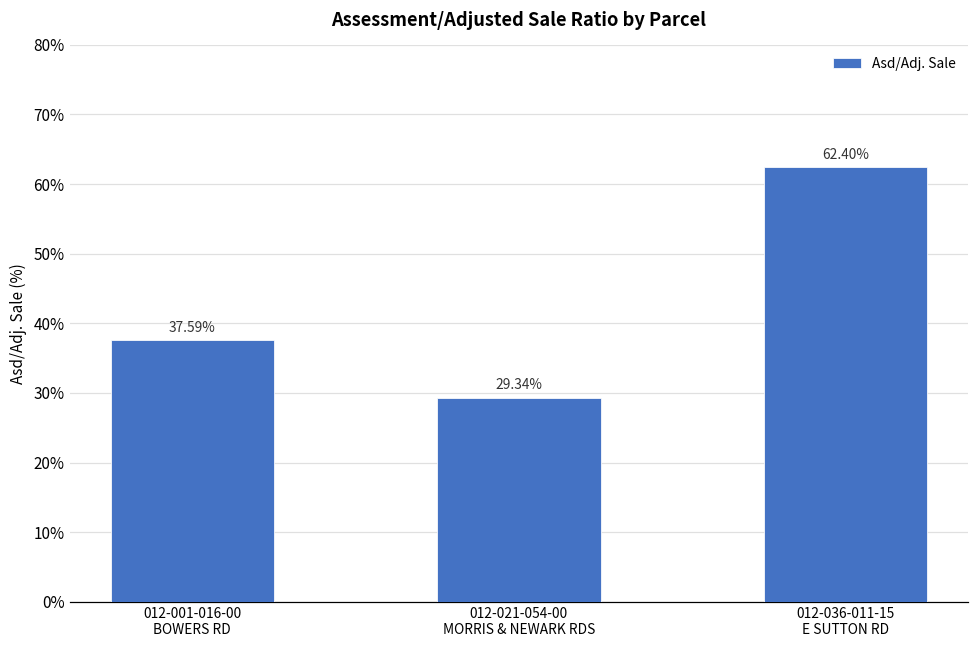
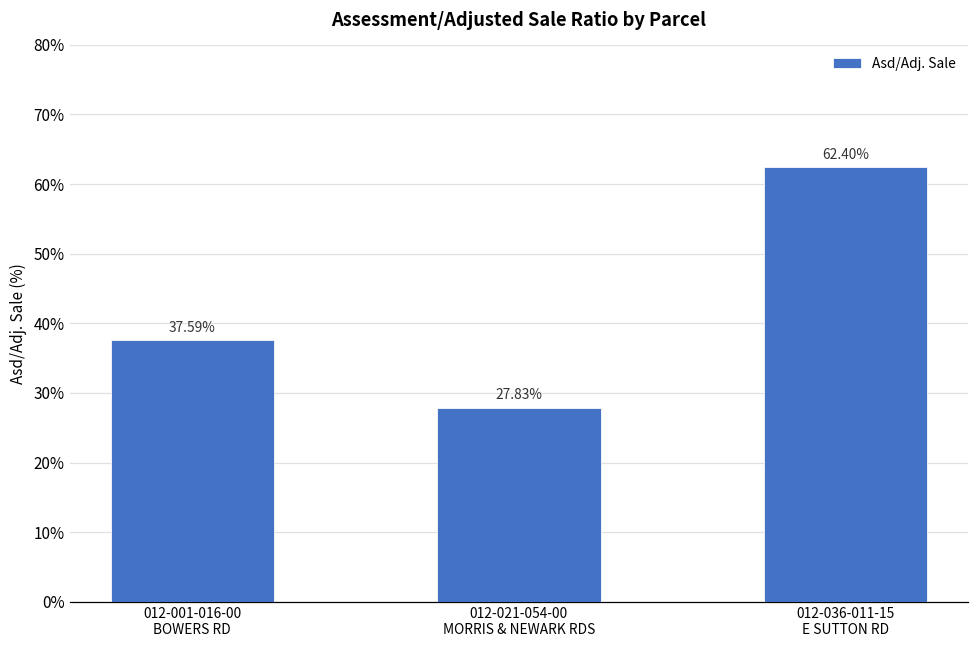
  {
    "012-001-016-00 BOWERS RD": "37.59%",
-   "012-021-054-00 MORRIS & NEWARK RDS": "29.34%",
+   "012-021-054-00 MORRIS & NEWARK RDS": "27.83%",
    "012-036-011-15 E SUTTON RD": "62.40%"
  }
